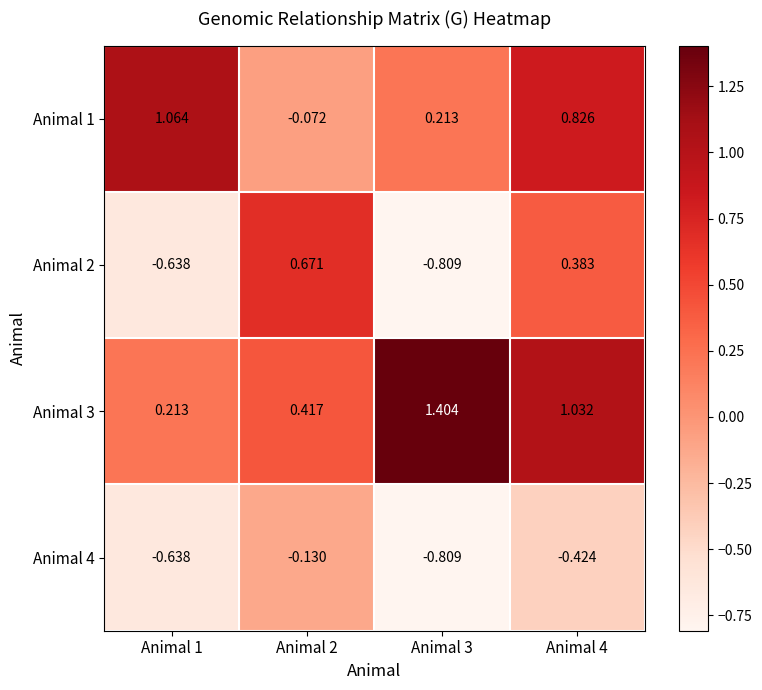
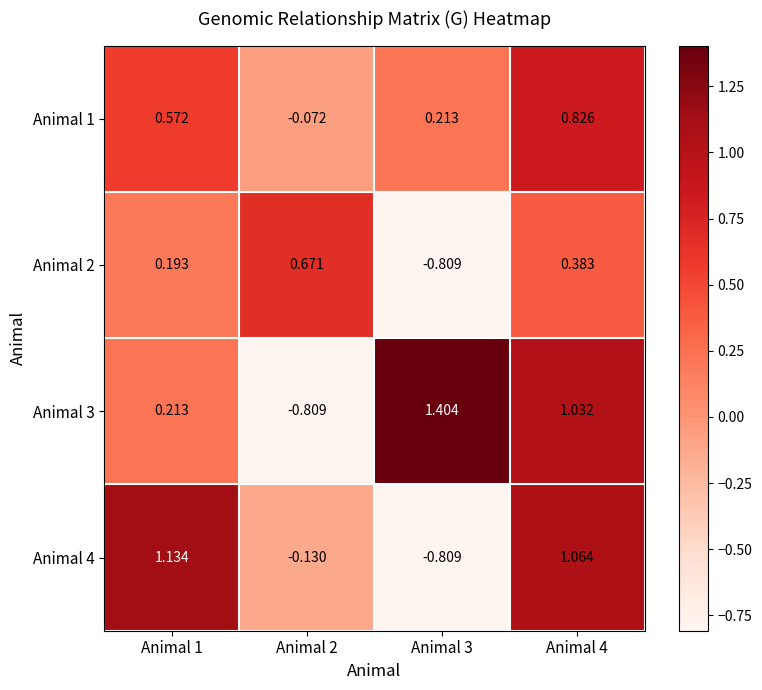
  {
    "Animal 1": {
-     "Animal 1": 1.064,
+     "Animal 1": 0.572,
      "Animal 2": -0.072,
      "Animal 3": 0.213,
      "Animal 4": 0.826
    },
    "Animal 2": {
-     "Animal 1": -0.638,
+     "Animal 1": 0.193,
      "Animal 2": 0.671,
      "Animal 3": -0.809,
      "Animal 4": 0.383
    },
    "Animal 3": {
      "Animal 1": 0.213,
-     "Animal 2": 0.417,
+     "Animal 2": -0.809,
      "Animal 3": 1.404,
      "Animal 4": 1.032
    },
    "Animal 4": {
-     "Animal 1": -0.638,
+     "Animal 1": 1.134,
      "Animal 2": -0.130,
      "Animal 3": -0.809,
-     "Animal 4": -0.424
+     "Animal 4": 1.064
    }
  }
